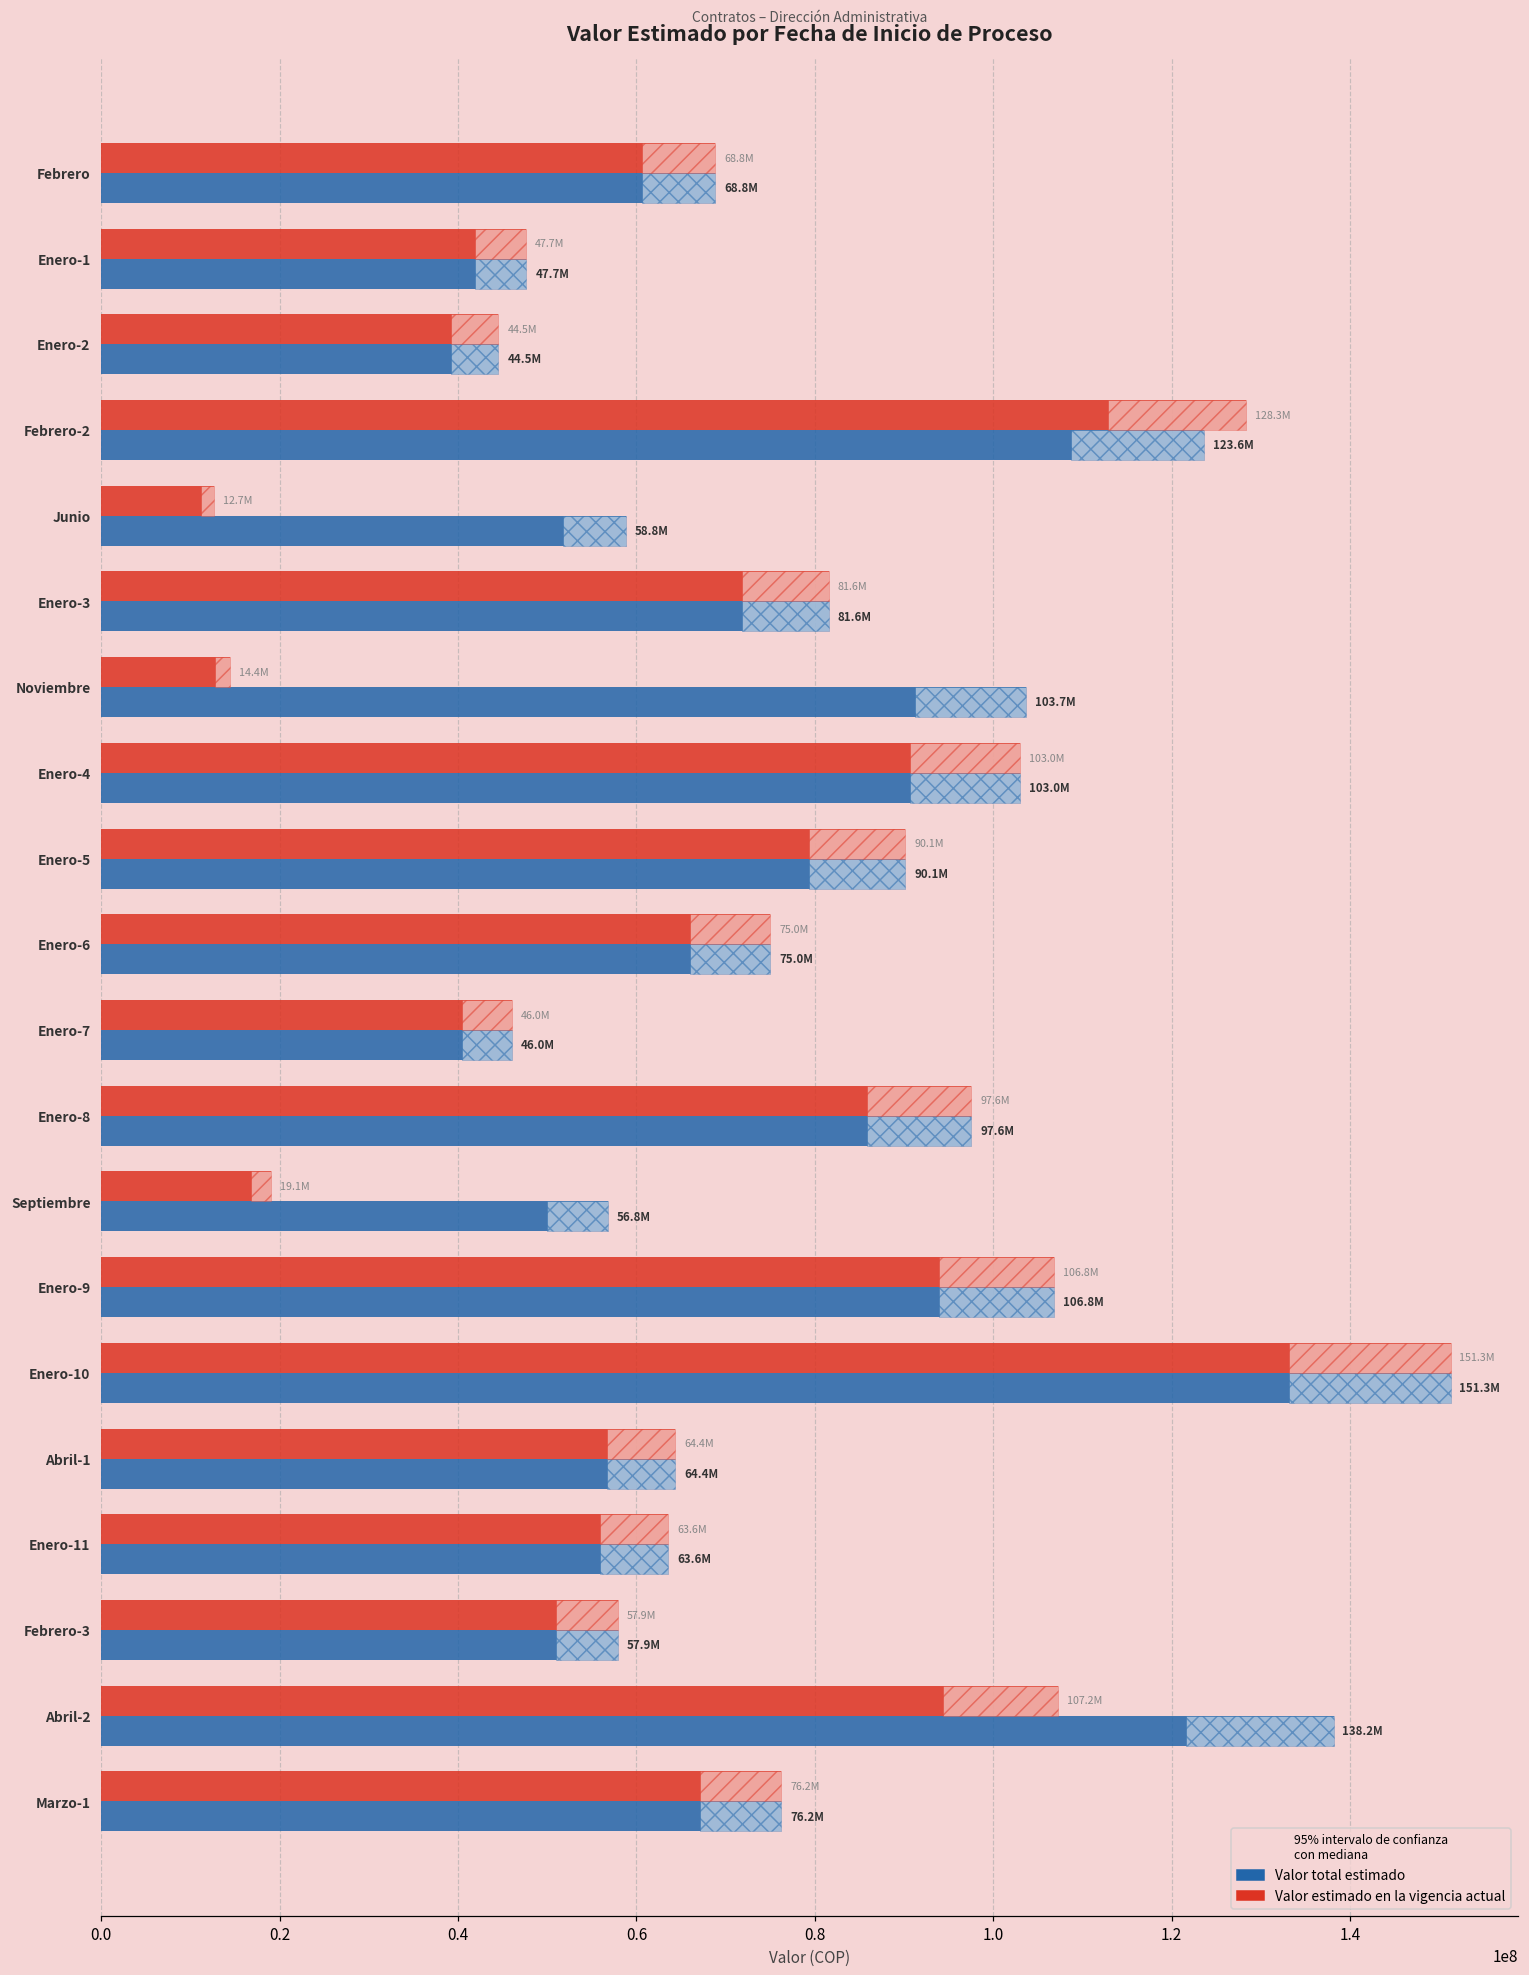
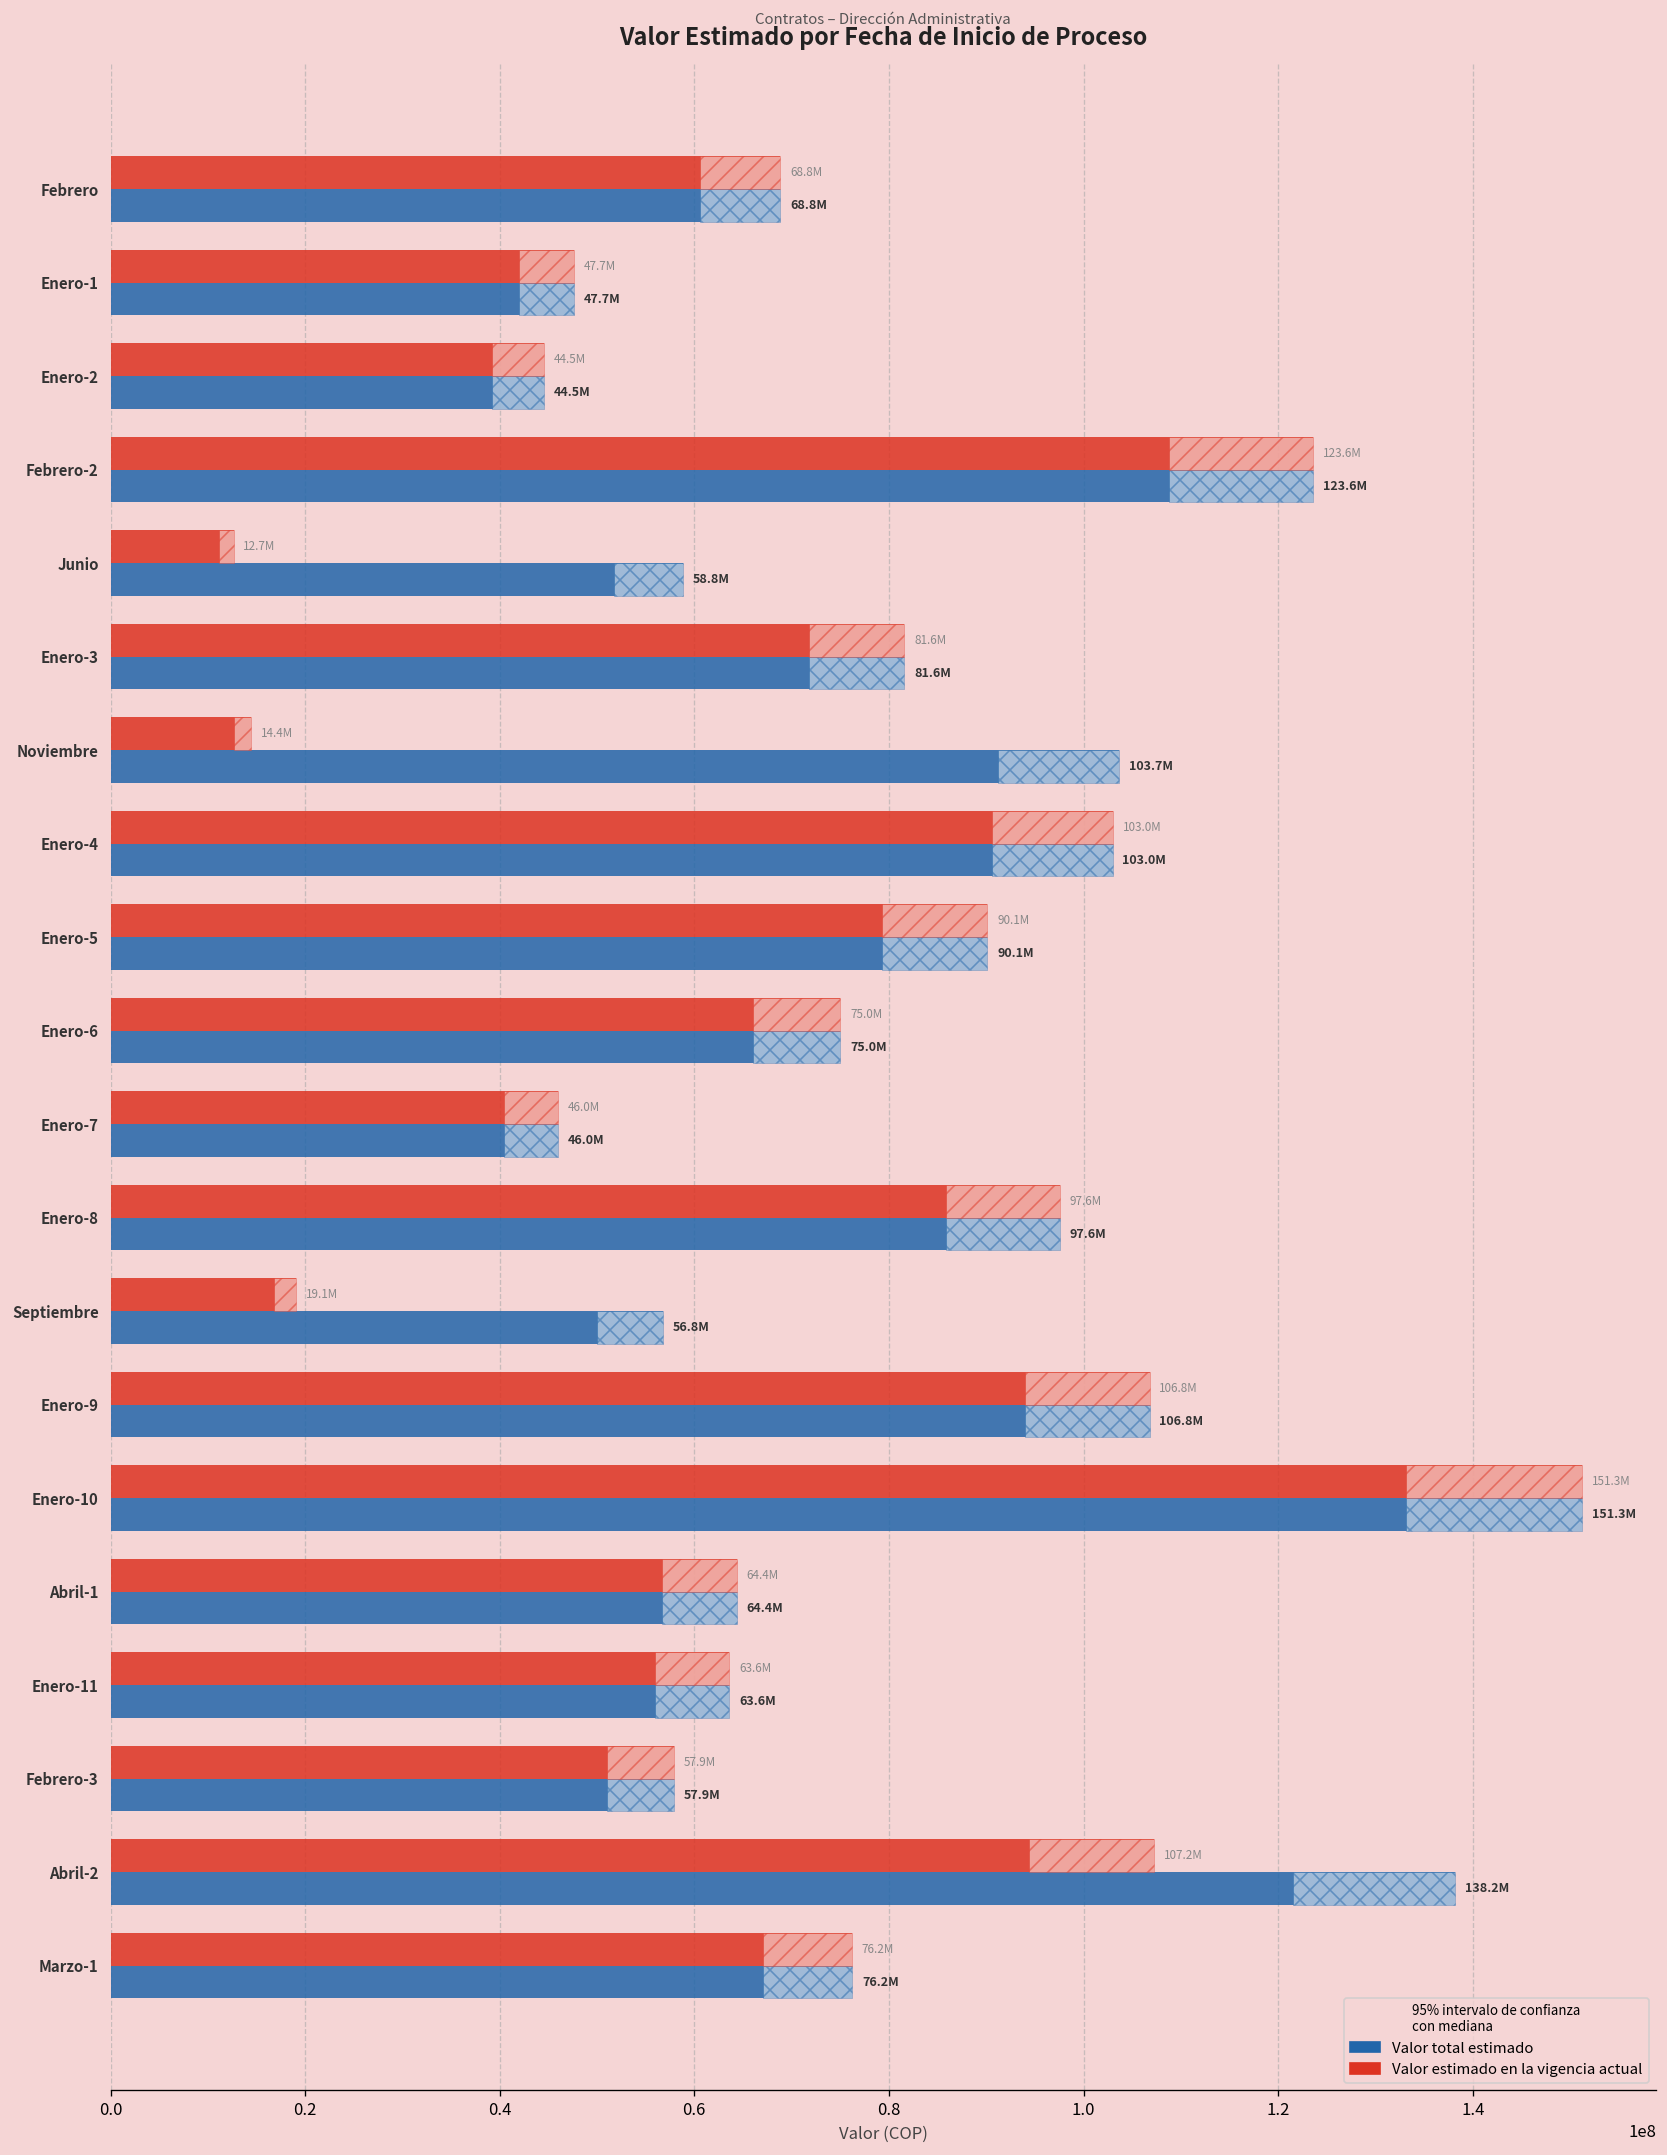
  {
    "Valor total estimado": {
      "Febrero": "68.8M",
      "Enero-1": "47.7M",
      "Enero-2": "44.5M",
      "Febrero-2": "123.6M",
      "Junio": "58.8M",
      "Enero-3": "81.6M",
      "Noviembre": "103.7M",
      "Enero-4": "103.0M",
      "Enero-5": "90.1M",
      "Enero-6": "75.0M",
      "Enero-7": "46.0M",
      "Enero-8": "97.6M",
      "Septiembre": "56.8M",
      "Enero-9": "106.8M",
      "Enero-10": "151.3M",
      "Abril-1": "64.4M",
      "Enero-11": "63.6M",
      "Febrero-3": "57.9M",
      "Abril-2": "138.2M",
      "Marzo-1": "76.2M"
    },
    "Valor estimado en la vigencia actual": {
      "Febrero": "68.8M",
      "Enero-1": "47.7M",
      "Enero-2": "44.5M",
-     "Febrero-2": "128.3M",
+     "Febrero-2": "123.6M",
      "Junio": "12.7M",
      "Enero-3": "81.6M",
      "Noviembre": "14.4M",
      "Enero-4": "103.0M",
      "Enero-5": "90.1M",
      "Enero-6": "75.0M",
      "Enero-7": "46.0M",
      "Enero-8": "97.6M",
      "Septiembre": "19.1M",
      "Enero-9": "106.8M",
      "Enero-10": "151.3M",
      "Abril-1": "64.4M",
      "Enero-11": "63.6M",
      "Febrero-3": "57.9M",
      "Abril-2": "107.2M",
      "Marzo-1": "76.2M"
    }
  }
